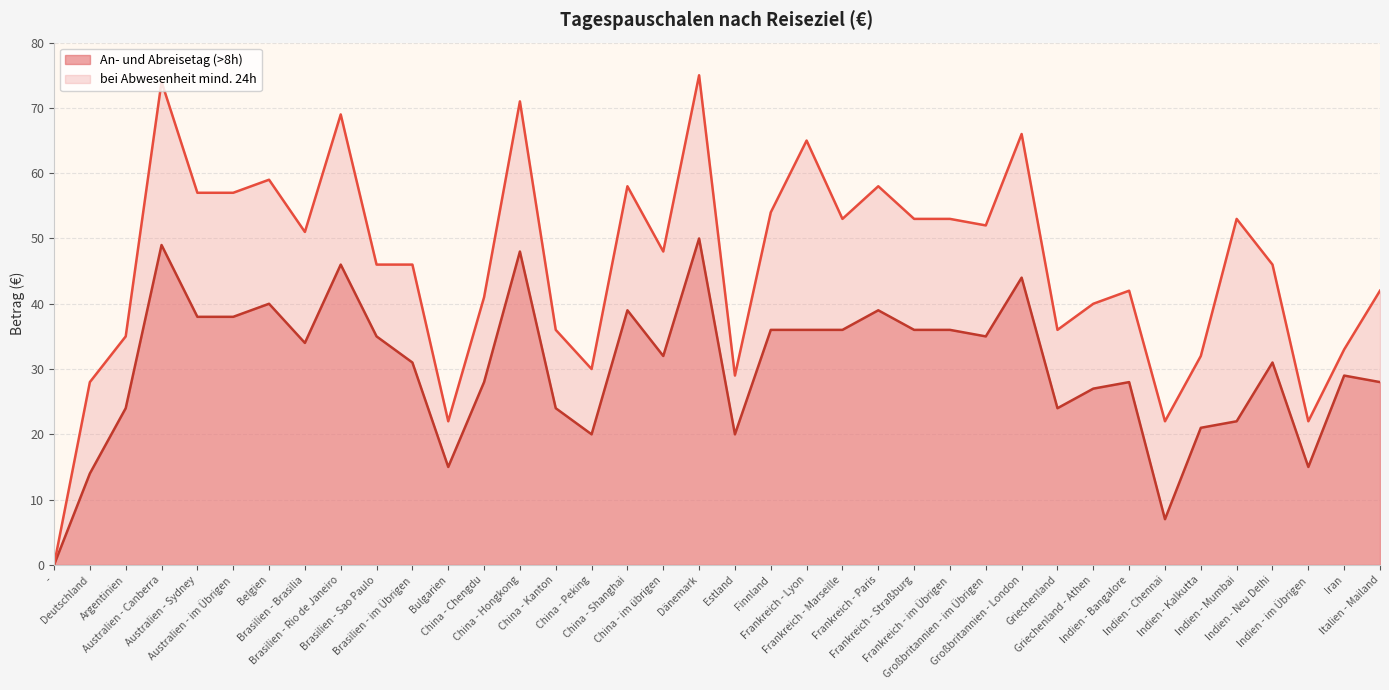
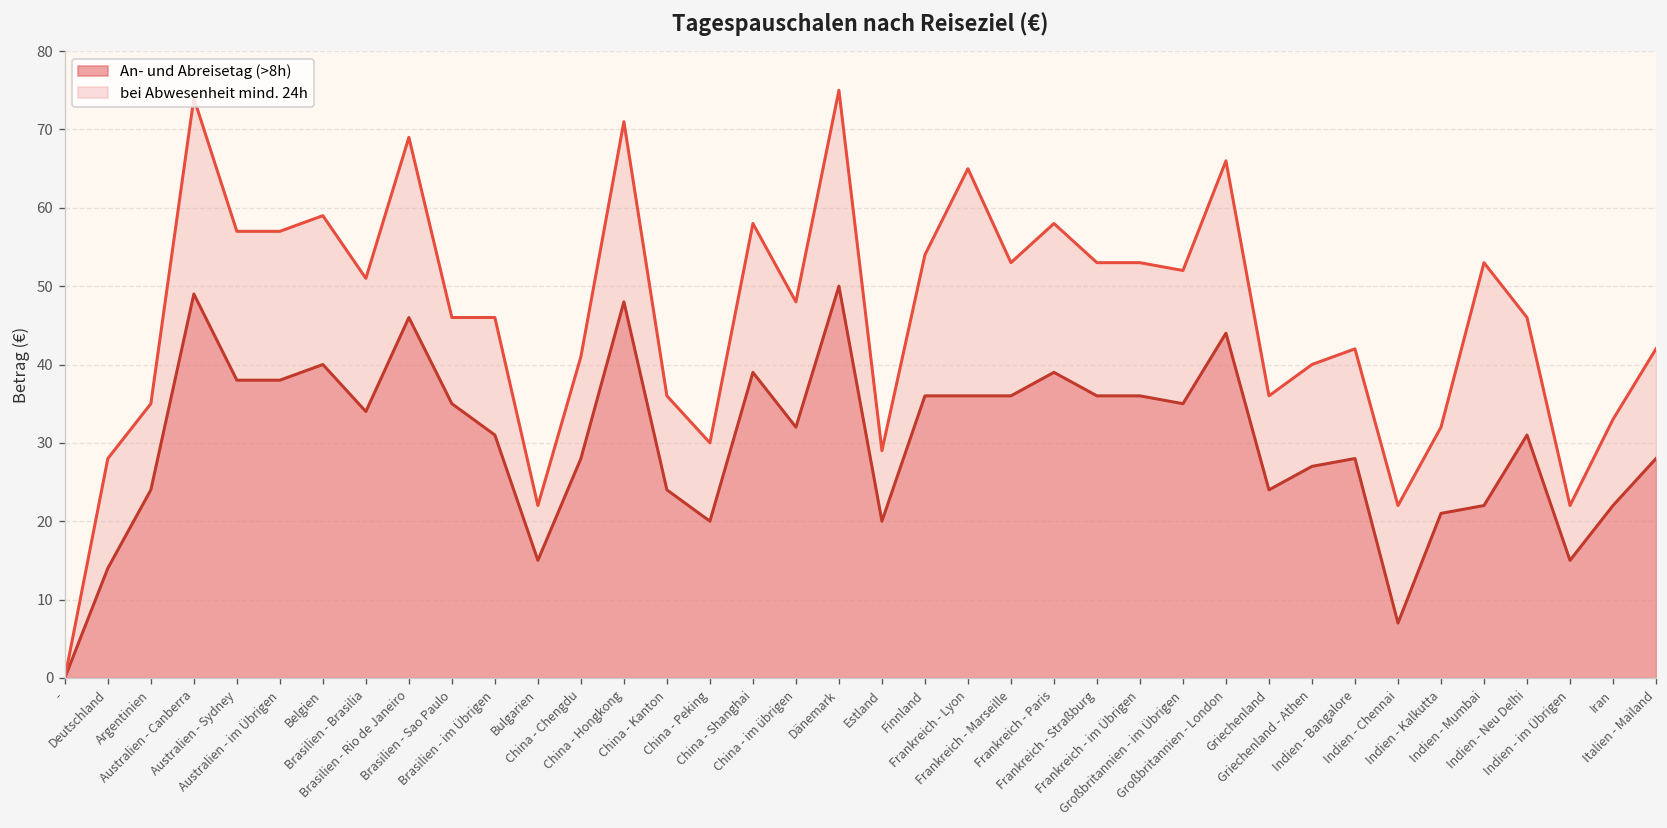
  {
    "An- und Abreisetag (>8h)": {
      "Deutschland": 14,
      "Argentinien": 24,
      "Australien - Canberra": 49,
      "Australien - Sydney": 38,
      "Australien - im Übrigen": 38,
      "Belgien": 40,
      "Brasilien - Brasilia": 34,
      "Brasilien - Rio de Janeiro": 46,
      "Brasilien - Sao Paulo": 35,
      "Brasilien - im Übrigen": 31,
      "Bulgarien": 15,
      "China - Chengdu": 28,
      "China - Hongkong": 48,
      "China - Kanton": 24,
      "China - Peking": 20,
      "China - Shanghai": 39,
      "China - im übrigen": 32,
      "Dänemark": 50,
      "Estland": 20,
      "Finnland": 36,
      "Frankreich - Lyon": 36,
      "Frankreich - Marseille": 36,
      "Frankreich - Paris": 39,
      "Frankreich - Straßburg": 36,
      "Frankreich - im Übrigen": 36,
      "Großbritannien - im Übrigen": 35,
      "Großbritannien - London": 44,
      "Griechenland": 24,
      "Griechenland - Athen": 27,
      "Indien - Bangalore": 28,
      "Indien - Chennai": 7,
      "Indien - Kalkutta": 21,
      "Indien - Mumbai": 22,
      "Indien - Neu Delhi": 31,
      "Indien - im Übrigen": 15,
-     "Iran": 29,
+     "Iran": 22,
      "Italien - Mailand": 28
    },
    "bei Abwesenheit mind. 24h": {
      "Deutschland": 28,
      "Argentinien": 35,
      "Australien - Sydney": 57,
      "Australien - im Übrigen": 57,
      "Belgien": 59,
      "Brasilien - Brasilia": 51,
      "Brasilien - Rio de Janeiro": 69,
      "Brasilien - Sao Paulo": 46,
      "Brasilien - im Übrigen": 46,
      "Bulgarien": 22,
      "China - Chengdu": 41,
      "China - Hongkong": 71,
      "China - Kanton": 36,
      "China - Peking": 30,
      "China - Shanghai": 58,
      "China - im übrigen": 48,
      "Dänemark": 75,
      "Estland": 29,
      "Finnland": 54,
      "Frankreich - Lyon": 65,
      "Frankreich - Marseille": 53,
      "Frankreich - Paris": 58,
      "Frankreich - Straßburg": 53,
      "Frankreich - im Übrigen": 53,
      "Großbritannien - im Übrigen": 52,
      "Großbritannien - London": 66,
      "Griechenland": 36,
      "Griechenland - Athen": 40,
      "Indien - Bangalore": 42,
      "Indien - Chennai": 22,
      "Indien - Kalkutta": 32,
      "Indien - Mumbai": 53,
      "Indien - Neu Delhi": 46,
      "Indien - im Übrigen": 22,
      "Iran": 33,
      "Italien - Mailand": 42
    }
  }
